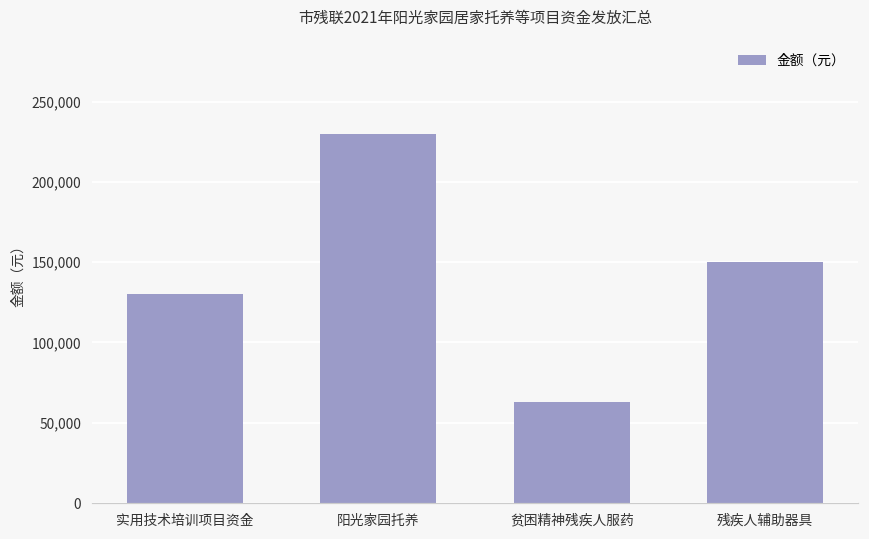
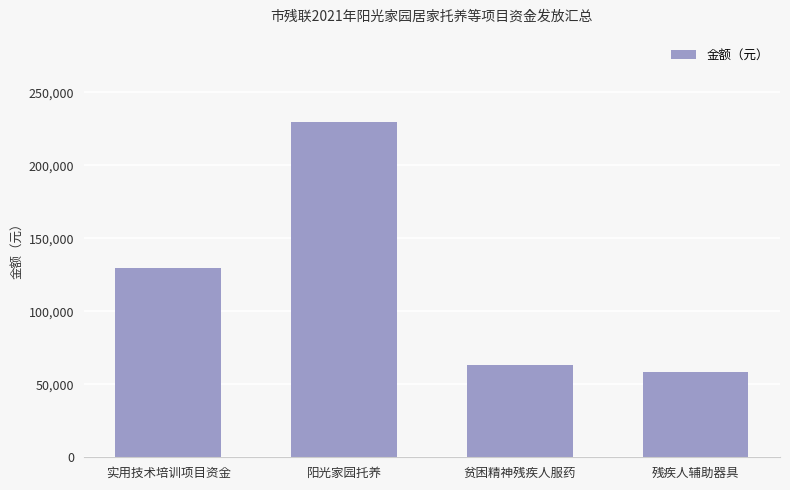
  {
    "实用技术培训项目资金": "130,000",
    "阳光家园托养": "230,000",
    "贫困精神残疾人服药": "63,000",
-   "残疾人辅助器具": "150,000"
+   "残疾人辅助器具": "59,000"
  }
